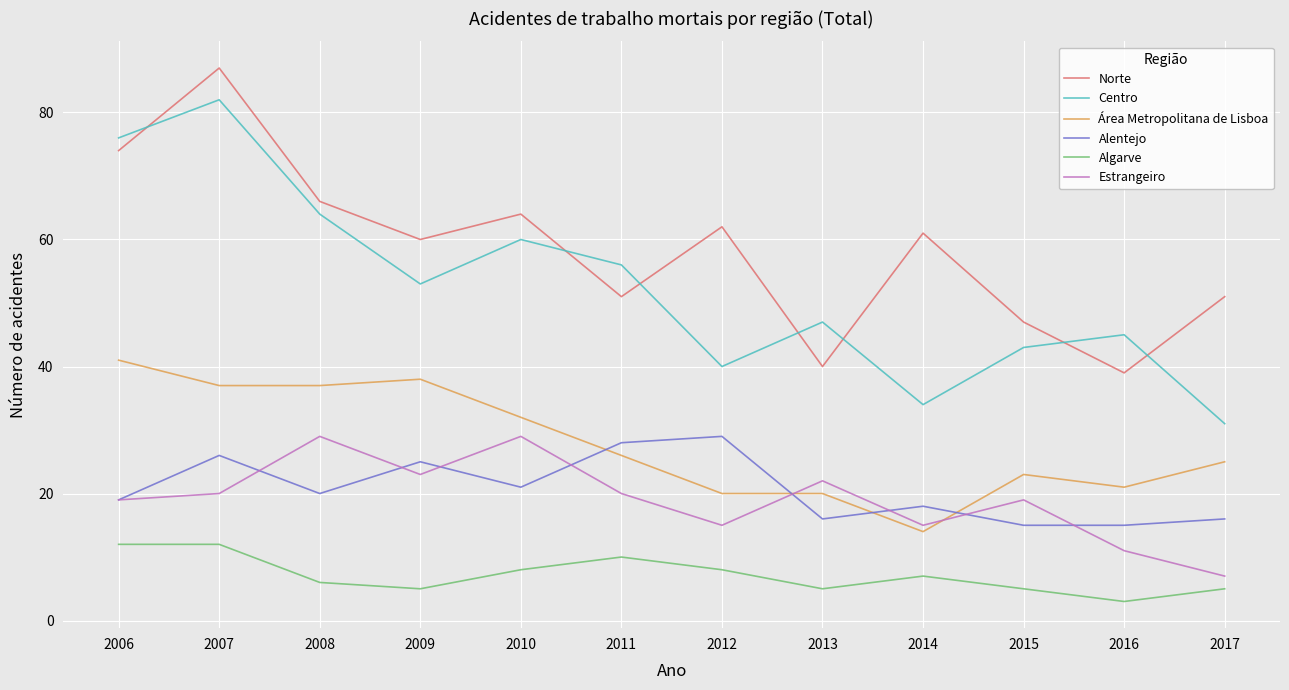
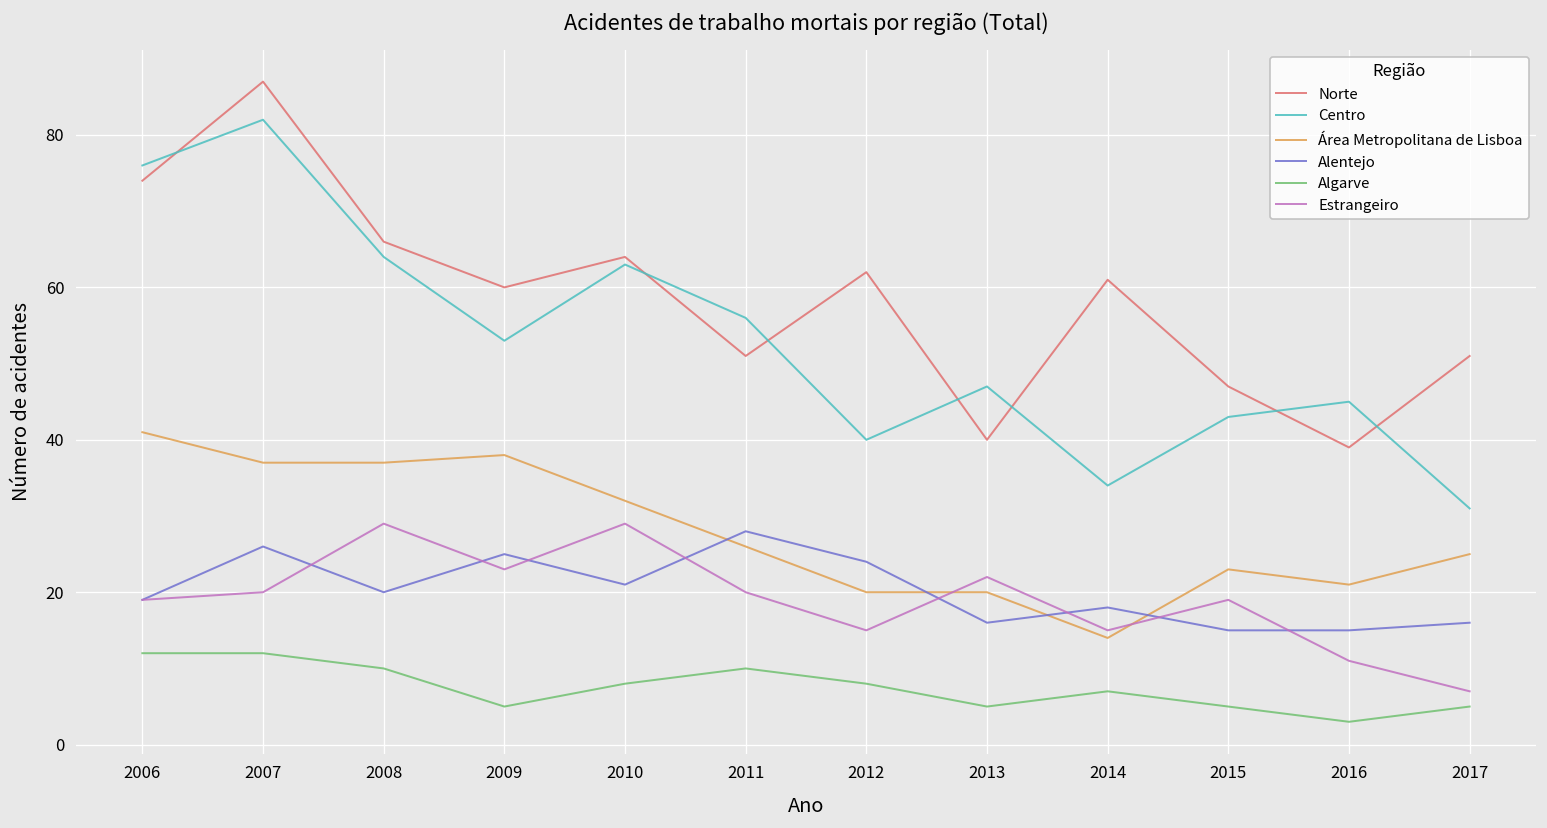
  {
    "Centro": {
      "2006": 76,
      "2007": 82,
      "2008": 64,
      "2009": 53,
-     "2010": 60,
+     "2010": 63,
      "2011": 56,
      "2012": 40,
      "2013": 47,
      "2014": 34,
      "2015": 43,
      "2016": 45,
      "2017": 31
    },
    "Alentejo": {
      "2007": 26,
      "2008": 20,
      "2009": 25,
      "2010": 21,
      "2011": 28,
-     "2012": 29,
+     "2012": 24,
      "2013": 16,
      "2014": 18,
      "2015": 15,
      "2016": 15,
      "2017": 16
    },
    "Algarve": {
      "2006": 12,
      "2007": 12,
-     "2008": 6,
+     "2008": 10,
      "2009": 5,
      "2010": 8,
      "2011": 10,
      "2012": 8,
      "2013": 5,
      "2014": 7,
      "2015": 5,
      "2016": 3,
      "2017": 5
    },
    "Estrangeiro": {
      "2007": 20,
      "2008": 29,
      "2009": 23,
      "2010": 29,
      "2011": 20,
      "2012": 15,
      "2013": 22,
      "2014": 15,
      "2015": 19,
      "2016": 11,
      "2017": 7
    }
  }
